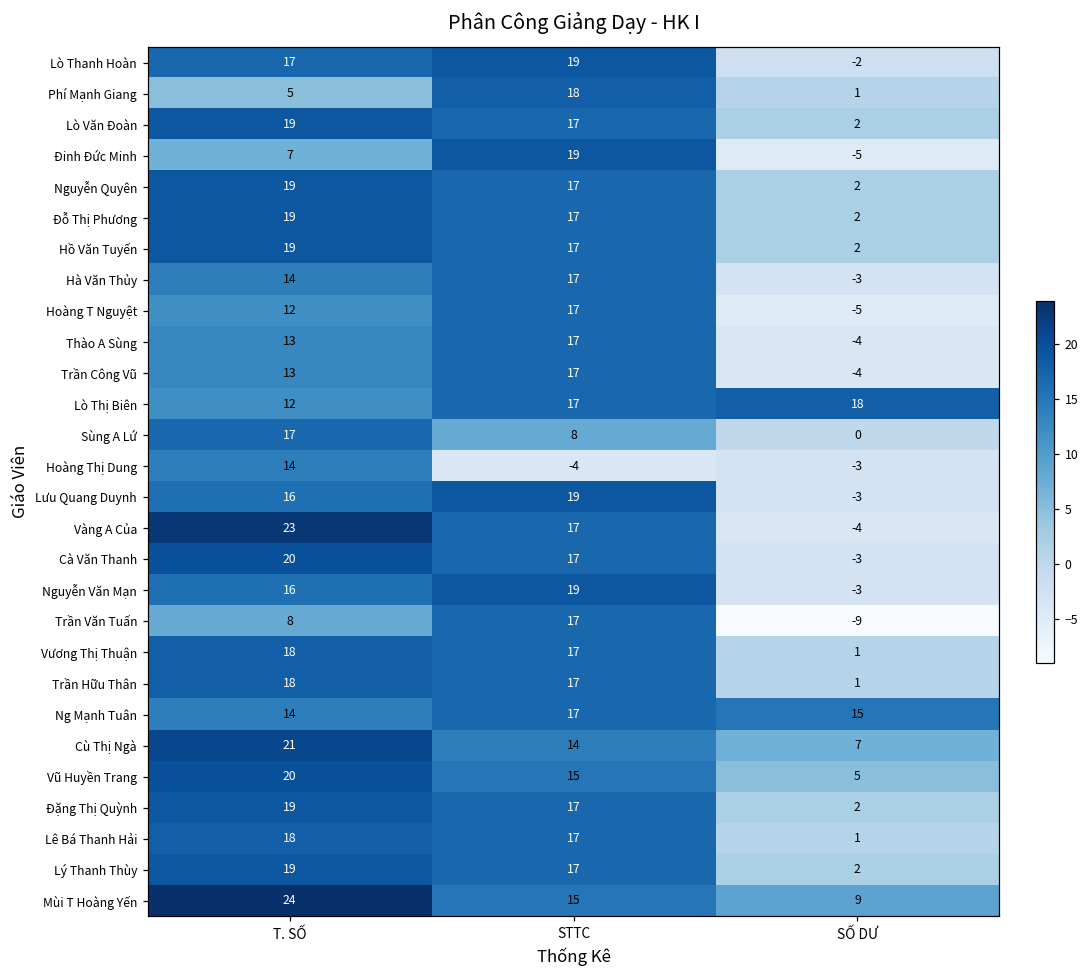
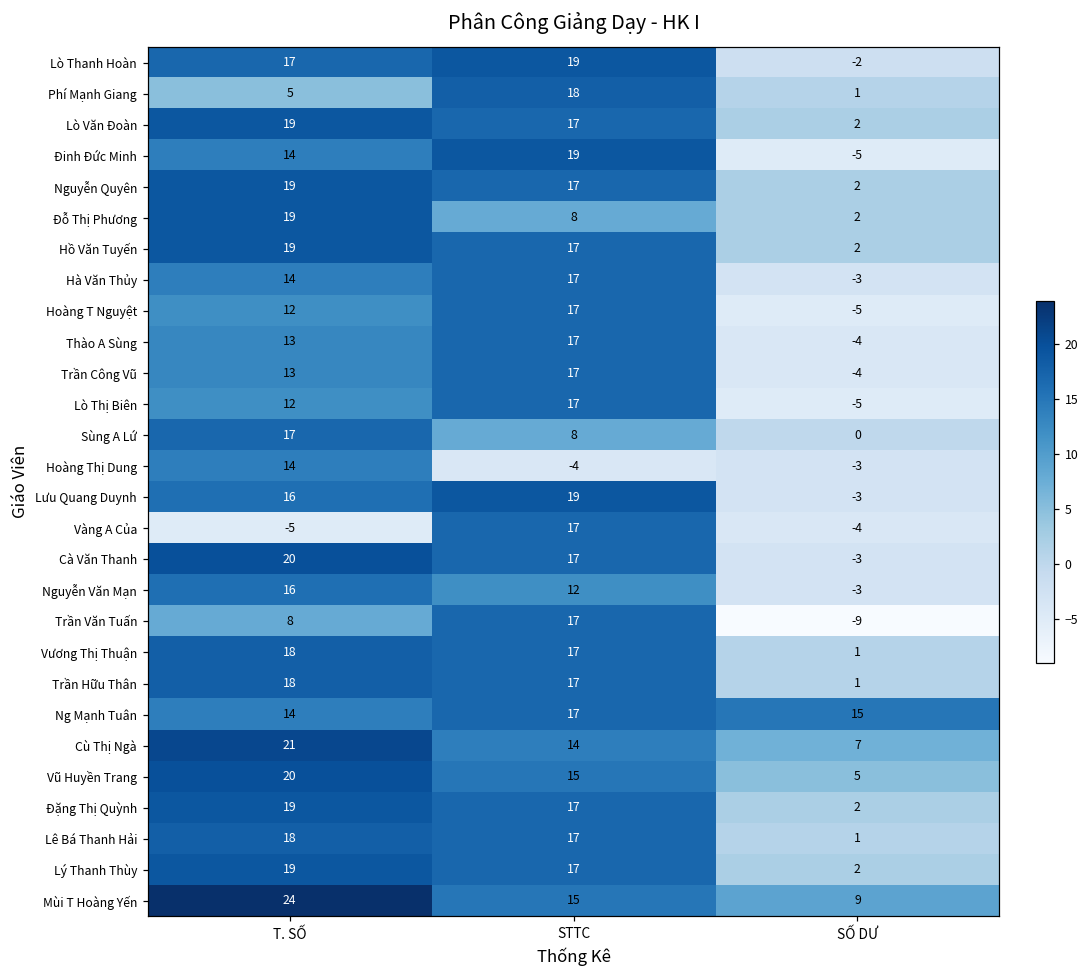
  {
    "Lò Thanh Hoàn": {
      "T. SỐ": 17,
      "STTC": 19,
      "SỐ DƯ": -2
    },
    "Phí Mạnh Giang": {
      "T. SỐ": 5,
      "STTC": 18,
      "SỐ DƯ": 1
    },
    "Lò Văn Đoàn": {
      "T. SỐ": 19,
      "STTC": 17,
      "SỐ DƯ": 2
    },
    "Đinh Đức Minh": {
-     "T. SỐ": 7,
+     "T. SỐ": 14,
      "STTC": 19,
      "SỐ DƯ": -5
    },
    "Nguyễn Quyên": {
      "T. SỐ": 19,
      "STTC": 17,
      "SỐ DƯ": 2
    },
    "Đỗ Thị Phương": {
      "T. SỐ": 19,
-     "STTC": 17,
+     "STTC": 8,
      "SỐ DƯ": 2
    },
    "Hồ Văn Tuyến": {
      "T. SỐ": 19,
      "STTC": 17,
      "SỐ DƯ": 2
    },
    "Hà Văn Thủy": {
      "T. SỐ": 14,
      "STTC": 17,
      "SỐ DƯ": -3
    },
    "Hoàng T Nguyệt": {
      "T. SỐ": 12,
      "STTC": 17,
      "SỐ DƯ": -5
    },
    "Thào A Sùng": {
      "T. SỐ": 13,
      "STTC": 17,
      "SỐ DƯ": -4
    },
    "Trần Công Vũ": {
      "T. SỐ": 13,
      "STTC": 17,
      "SỐ DƯ": -4
    },
    "Lò Thị Biên": {
      "T. SỐ": 12,
      "STTC": 17,
-     "SỐ DƯ": 18
+     "SỐ DƯ": -5
    },
    "Sùng A Lứ": {
      "T. SỐ": 17,
      "STTC": 8,
      "SỐ DƯ": 0
    },
    "Hoàng Thị Dung": {
      "T. SỐ": 14,
      "STTC": -4,
      "SỐ DƯ": -3
    },
    "Lưu Quang Duynh": {
      "T. SỐ": 16,
      "STTC": 19,
      "SỐ DƯ": -3
    },
    "Vàng A Của": {
-     "T. SỐ": 23,
+     "T. SỐ": -5,
      "STTC": 17,
      "SỐ DƯ": -4
    },
    "Cà Văn Thanh": {
      "T. SỐ": 20,
      "STTC": 17,
      "SỐ DƯ": -3
    },
    "Nguyễn Văn Mạn": {
      "T. SỐ": 16,
-     "STTC": 19,
+     "STTC": 12,
      "SỐ DƯ": -3
    },
    "Trần Văn Tuấn": {
      "T. SỐ": 8,
      "STTC": 17,
      "SỐ DƯ": -9
    },
    "Vương Thị Thuận": {
      "T. SỐ": 18,
      "STTC": 17,
      "SỐ DƯ": 1
    },
    "Trần Hữu Thân": {
      "T. SỐ": 18,
      "STTC": 17,
      "SỐ DƯ": 1
    },
    "Ng Mạnh Tuân": {
      "T. SỐ": 14,
      "STTC": 17,
      "SỐ DƯ": 15
    },
    "Cù Thị Ngà": {
      "T. SỐ": 21,
      "STTC": 14,
      "SỐ DƯ": 7
    },
    "Vũ Huyền Trang": {
      "T. SỐ": 20,
      "STTC": 15,
      "SỐ DƯ": 5
    },
    "Đặng Thị Quỳnh": {
      "T. SỐ": 19,
      "STTC": 17,
      "SỐ DƯ": 2
    },
    "Lê Bá Thanh Hải": {
      "T. SỐ": 18,
      "STTC": 17,
      "SỐ DƯ": 1
    },
    "Lý Thanh Thùy": {
      "T. SỐ": 19,
      "STTC": 17,
      "SỐ DƯ": 2
    },
    "Mùi T Hoàng Yến": {
      "T. SỐ": 24,
      "STTC": 15,
      "SỐ DƯ": 9
    }
  }
